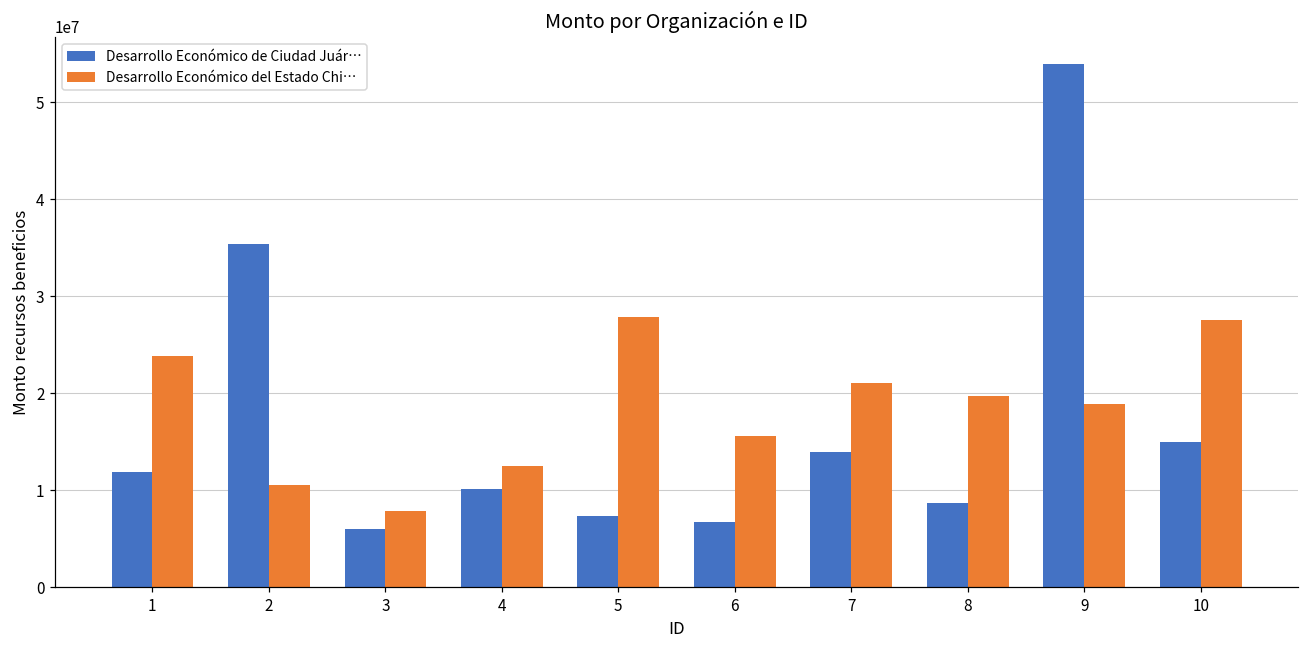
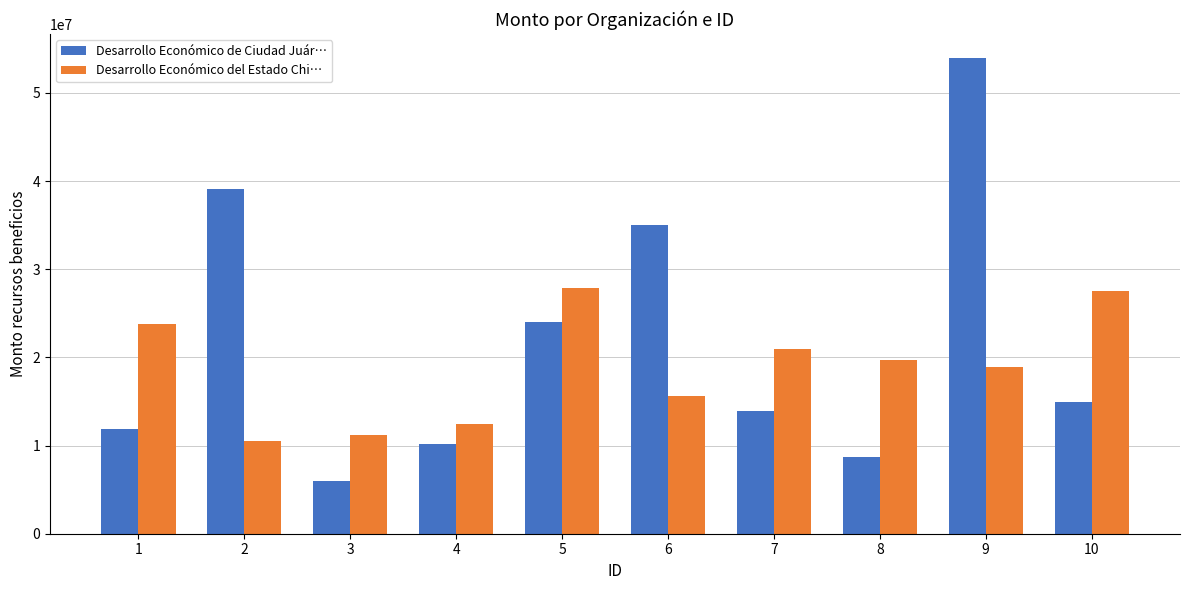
  {
    "Desarrollo Económico de Ciudad Juár…": {
      "1": 12000000,
-     "2": 35000000,
+     "2": 39000000,
      "3": 6000000,
      "4": 10000000,
-     "5": 7000000,
-     "6": 7000000,
+     "5": 24000000,
+     "6": 35000000,
      "7": 14000000,
      "8": 9000000,
      "9": 54000000,
      "10": 15000000
    },
    "Desarrollo Económico del Estado Chi…": {
      "1": 24000000,
      "2": 10000000,
-     "3": 8000000,
+     "3": 11000000,
      "4": 12000000,
      "5": 28000000,
      "6": 16000000,
      "7": 21000000,
      "8": 20000000,
      "9": 19000000,
      "10": 28000000
    }
  }
